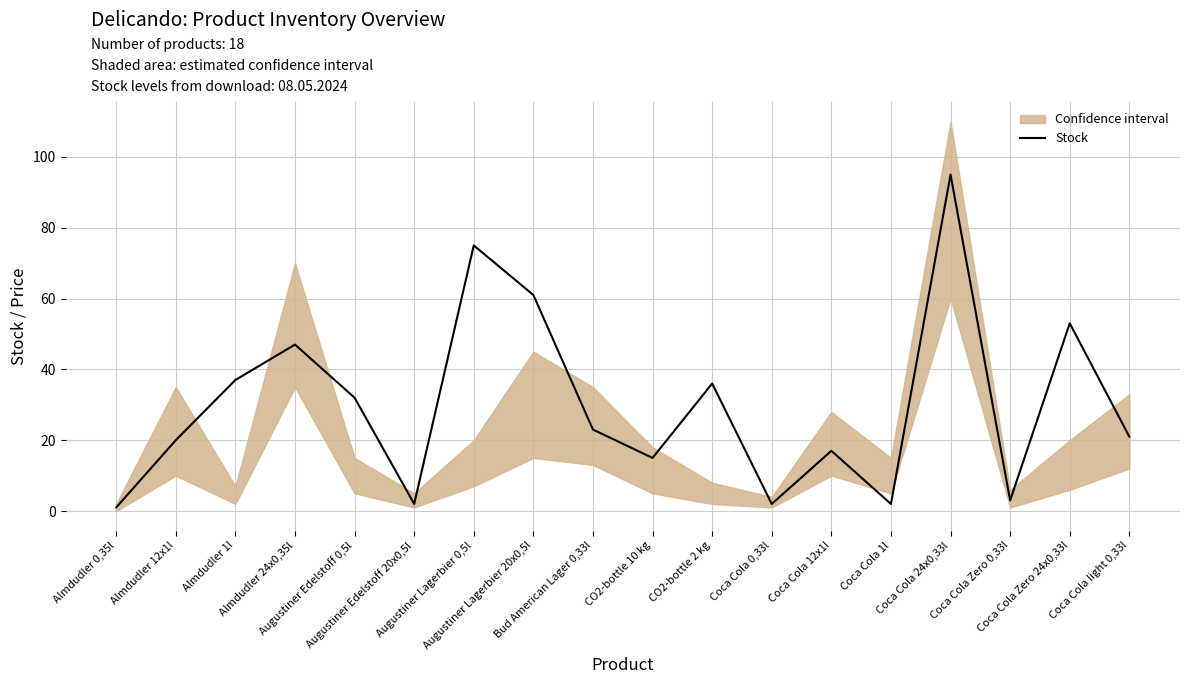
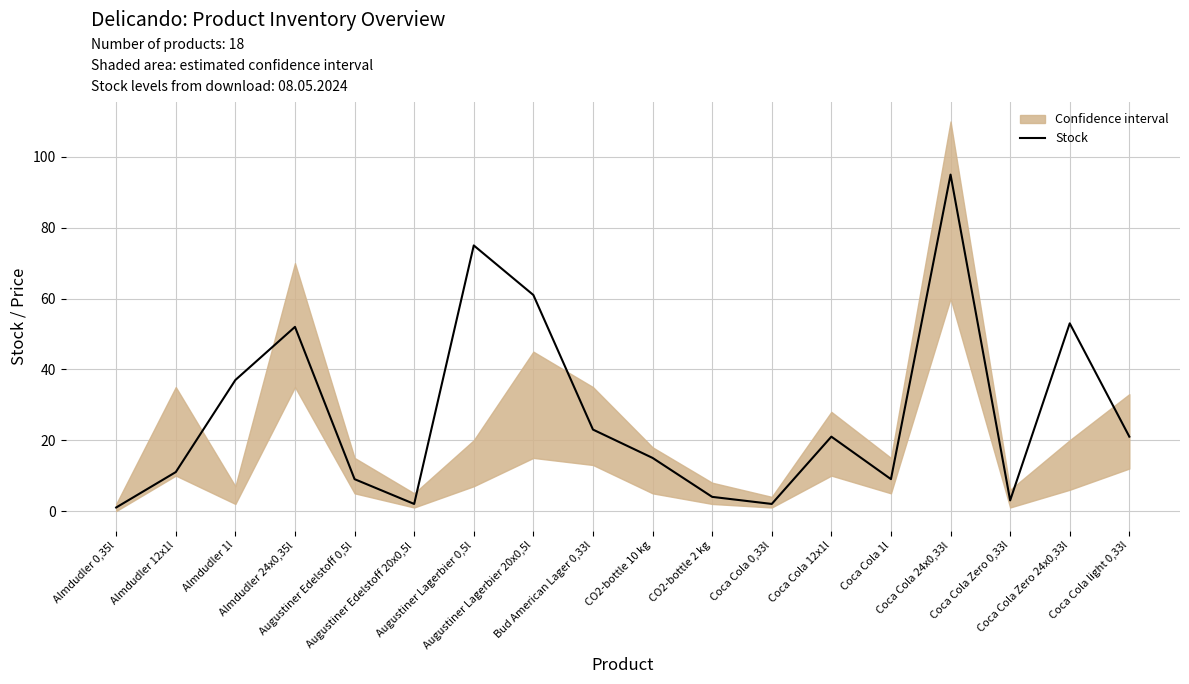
  {
    "Stock": {
      "Almdudler 0,35l": 1,
-     "Almdudler 12x1l": 20,
+     "Almdudler 12x1l": 11,
      "Almdudler 1l": 37,
-     "Almdudler 24x0,35l": 47,
-     "Augustiner Edelstoff 0,5l": 32,
+     "Almdudler 24x0,35l": 52,
+     "Augustiner Edelstoff 0,5l": 9,
      "Augustiner Edelstoff 20x0,5l": 2,
      "Augustiner Lagerbier 0,5l": 75,
      "Augustiner Lagerbier 20x0,5l": 61,
      "Bud American Lager 0,33l": 23,
      "CO2-bottle 10 kg": 15,
-     "CO2-bottle 2 kg": 36,
+     "CO2-bottle 2 kg": 4,
      "Coca Cola 0,33l": 2,
-     "Coca Cola 12x1l": 17,
-     "Coca Cola 1l": 2,
+     "Coca Cola 12x1l": 21,
+     "Coca Cola 1l": 9,
      "Coca Cola 24x0,33l": 95,
      "Coca Cola Zero 0,33l": 3,
      "Coca Cola Zero 24x0,33l": 53,
      "Coca Cola light 0,33l": 21
    }
  }
